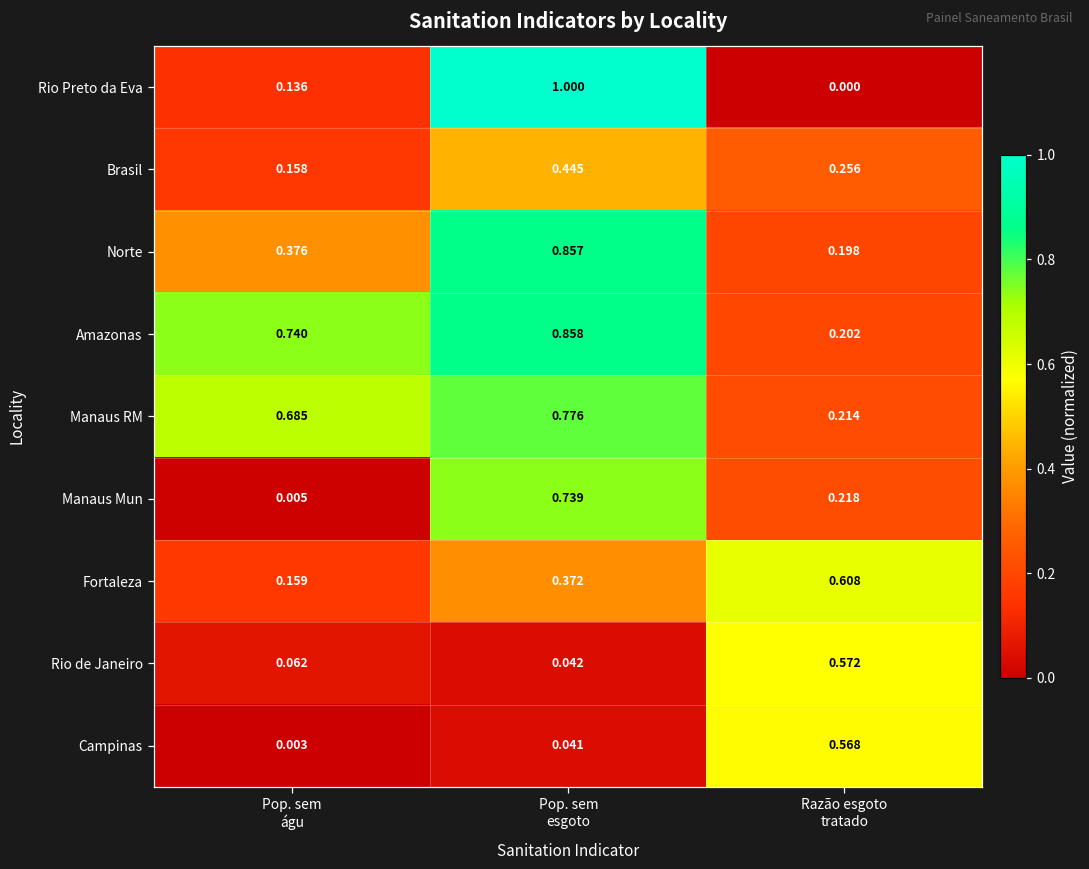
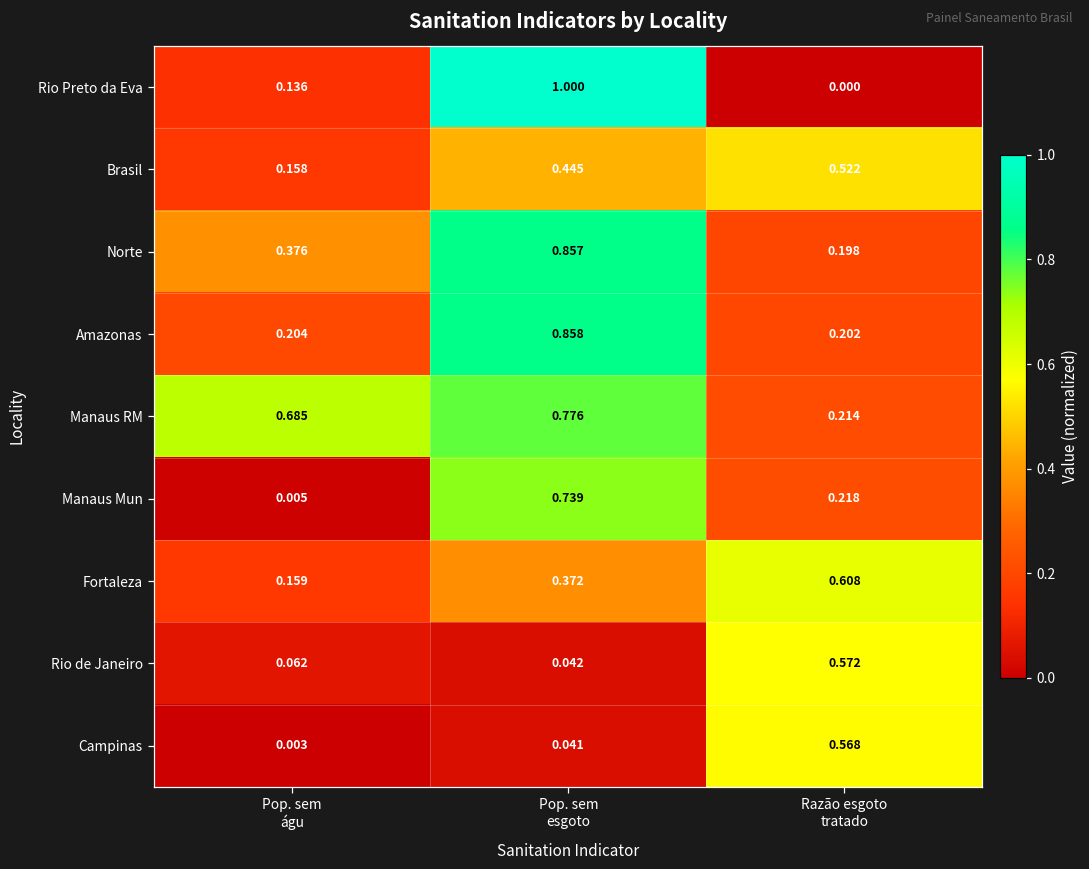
  {
    "Rio Preto da Eva": {
      "Pop. sem águ": 0.136,
      "Pop. sem esgoto": 1.000,
      "Razão esgoto tratado": 0.000
    },
    "Brasil": {
      "Pop. sem águ": 0.158,
      "Pop. sem esgoto": 0.445,
-     "Razão esgoto tratado": 0.256
+     "Razão esgoto tratado": 0.522
    },
    "Norte": {
      "Pop. sem águ": 0.376,
      "Pop. sem esgoto": 0.857,
      "Razão esgoto tratado": 0.198
    },
    "Amazonas": {
-     "Pop. sem águ": 0.740,
+     "Pop. sem águ": 0.204,
      "Pop. sem esgoto": 0.858,
      "Razão esgoto tratado": 0.202
    },
    "Manaus RM": {
      "Pop. sem águ": 0.685,
      "Pop. sem esgoto": 0.776,
      "Razão esgoto tratado": 0.214
    },
    "Manaus Mun": {
      "Pop. sem águ": 0.005,
      "Pop. sem esgoto": 0.739,
      "Razão esgoto tratado": 0.218
    },
    "Fortaleza": {
      "Pop. sem águ": 0.159,
      "Pop. sem esgoto": 0.372,
      "Razão esgoto tratado": 0.608
    },
    "Rio de Janeiro": {
      "Pop. sem águ": 0.062,
      "Pop. sem esgoto": 0.042,
      "Razão esgoto tratado": 0.572
    },
    "Campinas": {
      "Pop. sem águ": 0.003,
      "Pop. sem esgoto": 0.041,
      "Razão esgoto tratado": 0.568
    }
  }
